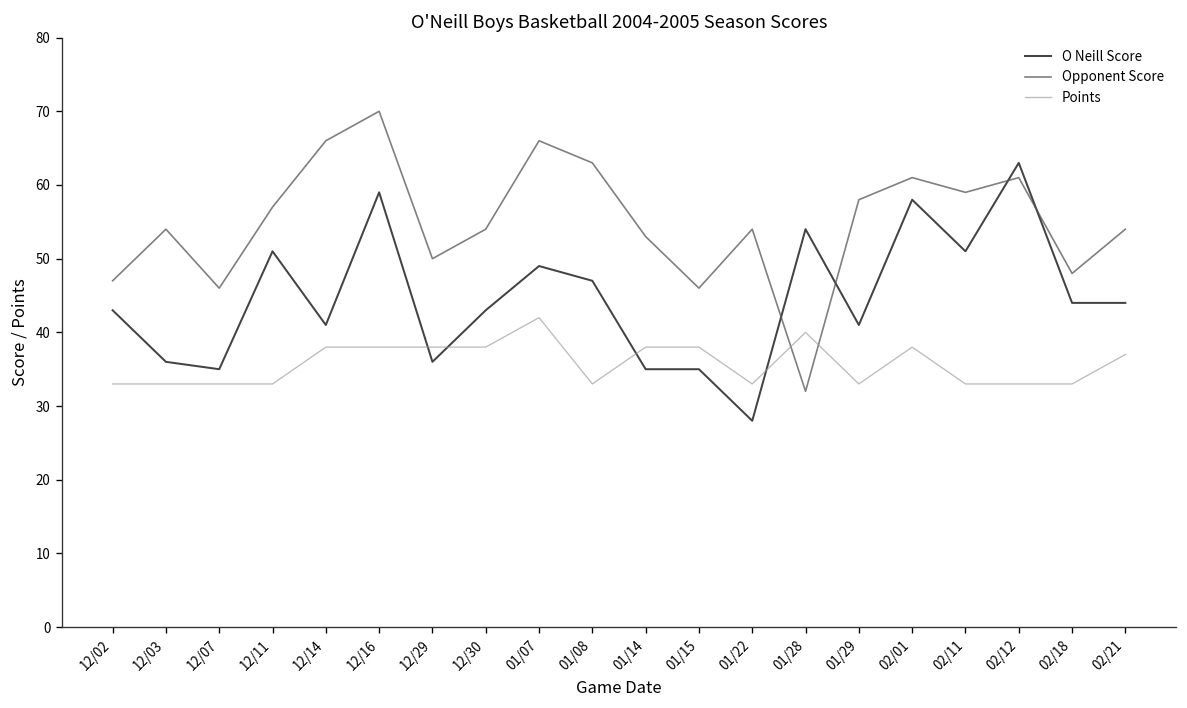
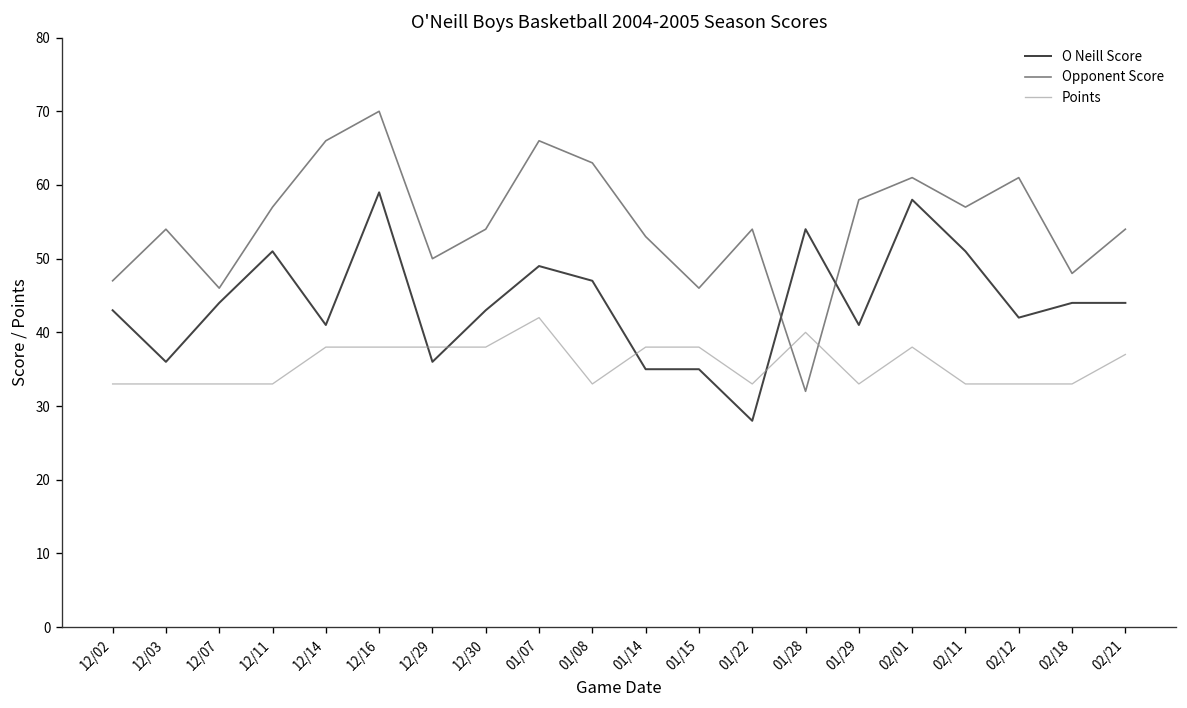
  {
    "O Neill Score": {
      "12/02": 43,
      "12/03": 36,
-     "12/07": 35,
+     "12/07": 44,
      "12/11": 51,
      "12/14": 41,
      "12/16": 59,
      "12/29": 36,
      "12/30": 43,
      "01/07": 49,
      "01/08": 47,
      "01/14": 35,
      "01/15": 35,
      "01/22": 28,
      "01/28": 54,
      "01/29": 41,
      "02/01": 58,
      "02/11": 51,
-     "02/12": 63,
+     "02/12": 42,
      "02/18": 44,
      "02/21": 44
    },
    "Opponent Score": {
      "12/02": 47,
      "12/03": 54,
      "12/07": 46,
      "12/11": 57,
      "12/14": 66,
      "12/16": 70,
      "12/29": 50,
      "12/30": 54,
      "01/07": 66,
      "01/08": 63,
      "01/14": 53,
      "01/15": 46,
      "01/22": 54,
      "01/28": 32,
      "01/29": 58,
      "02/01": 61,
-     "02/11": 59,
+     "02/11": 57,
      "02/12": 61,
      "02/18": 48,
      "02/21": 54
    },
    "Points": {
      "12/02": 33,
      "12/03": 33,
      "12/07": 33,
      "12/11": 33,
      "12/14": 38,
      "12/16": 38,
      "12/29": 38,
      "12/30": 38,
      "01/07": 42,
      "01/08": 33,
      "01/14": 38,
      "01/15": 38,
      "01/22": 33,
      "01/28": 40,
      "01/29": 33,
      "02/01": 38,
      "02/11": 33,
      "02/12": 33,
      "02/18": 33,
      "02/21": 37
    }
  }
